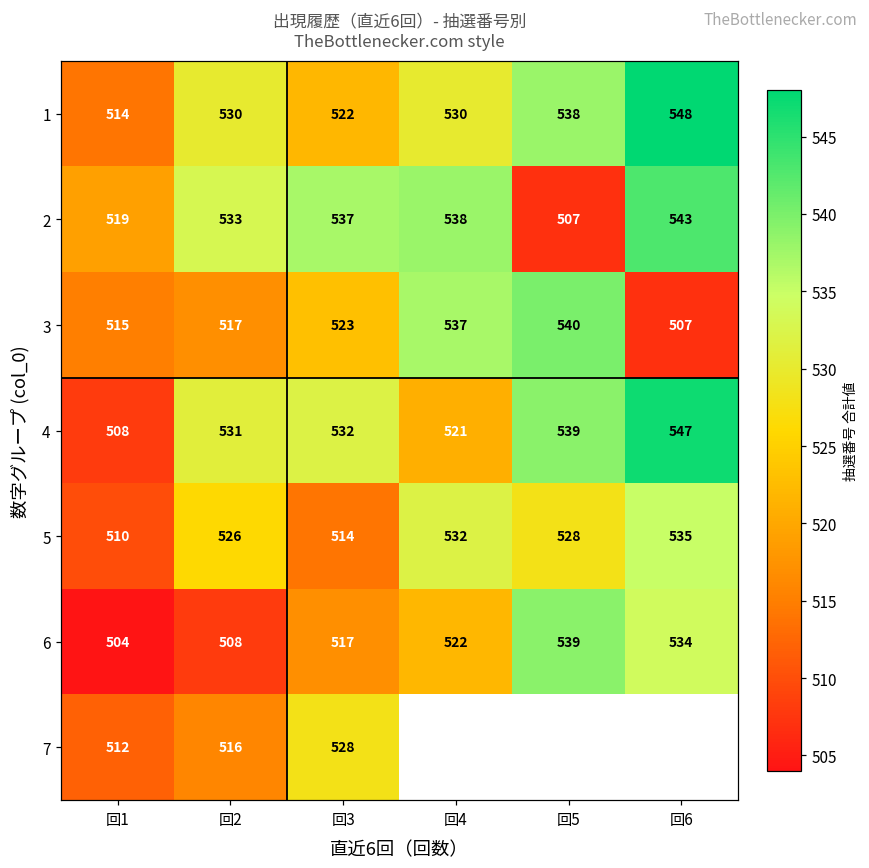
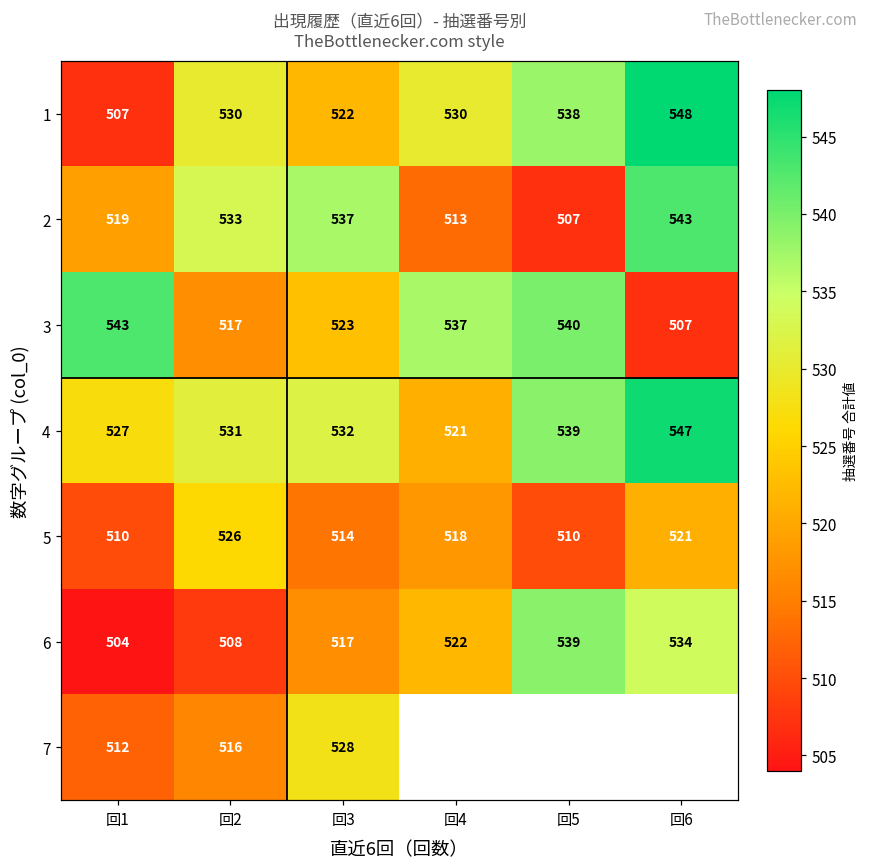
  {
    "1": {
-     "回1": 514,
+     "回1": 507,
      "回2": 530,
      "回3": 522,
      "回4": 530,
      "回5": 538,
      "回6": 548
    },
    "2": {
      "回1": 519,
      "回2": 533,
      "回3": 537,
-     "回4": 538,
+     "回4": 513,
      "回5": 507,
      "回6": 543
    },
    "3": {
-     "回1": 515,
+     "回1": 543,
      "回2": 517,
      "回3": 523,
      "回4": 537,
      "回5": 540,
      "回6": 507
    },
    "4": {
-     "回1": 508,
+     "回1": 527,
      "回2": 531,
      "回3": 532,
      "回4": 521,
      "回5": 539,
      "回6": 547
    },
    "5": {
      "回1": 510,
      "回2": 526,
      "回3": 514,
-     "回4": 532,
-     "回5": 528,
-     "回6": 535
+     "回4": 518,
+     "回5": 510,
+     "回6": 521
    },
    "6": {
      "回1": 504,
      "回2": 508,
      "回3": 517,
      "回4": 522,
      "回5": 539,
      "回6": 534
    },
    "7": {
      "回1": 512,
      "回2": 516,
      "回3": 528
    }
  }
